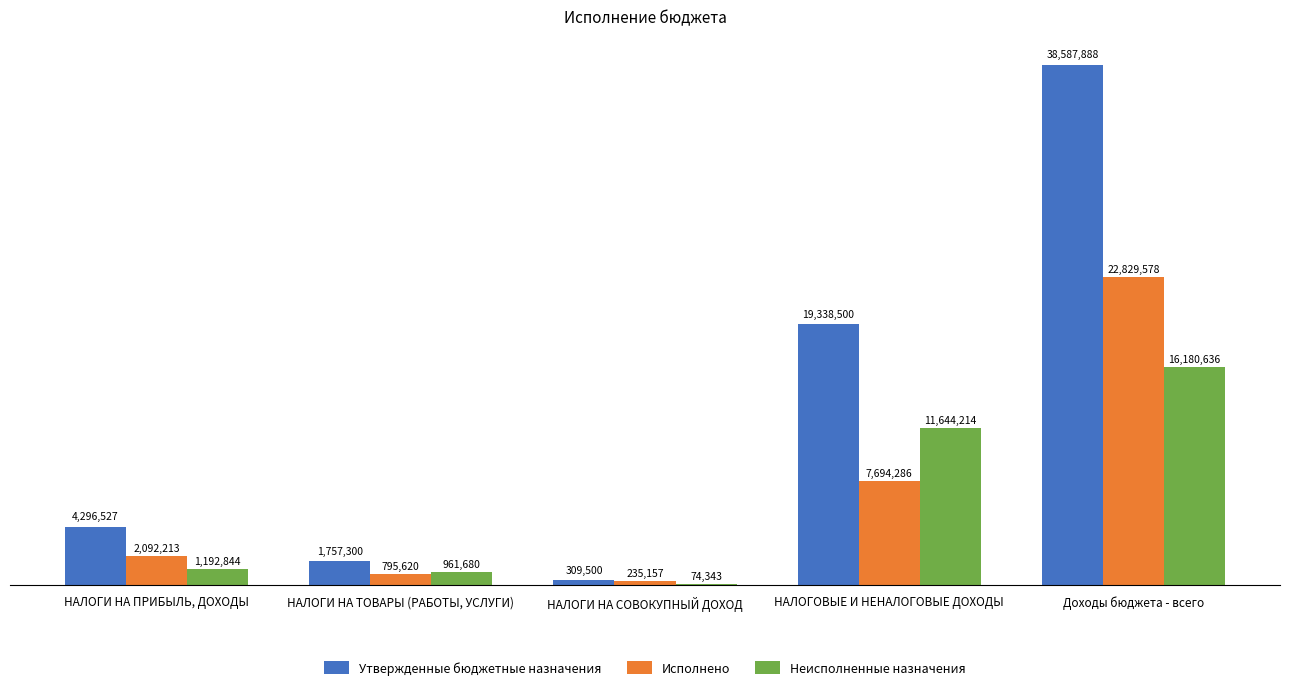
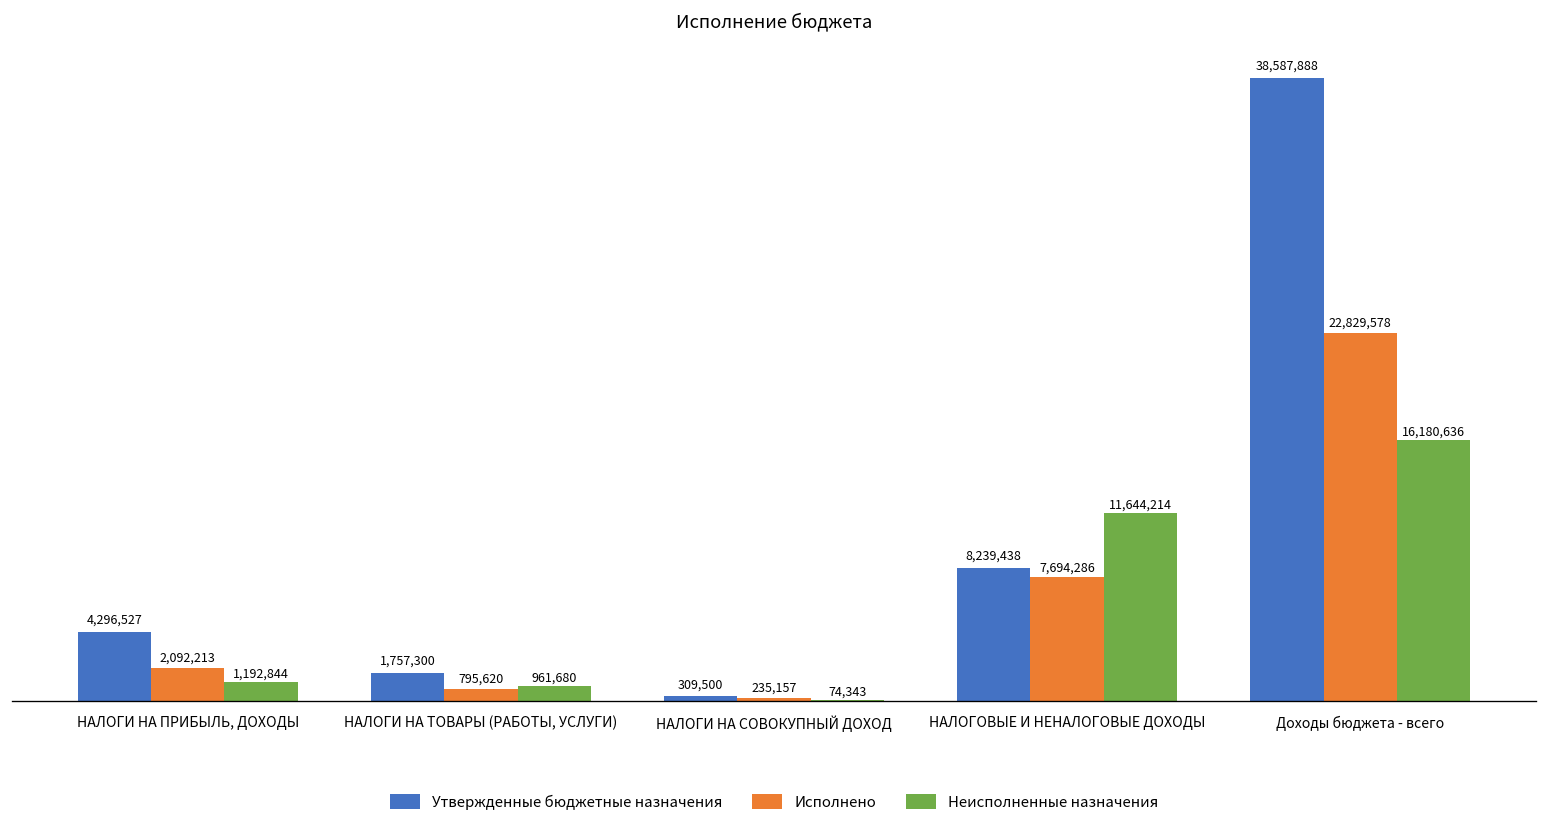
  {
    "Утвержденные бюджетные назначения": {
      "НАЛОГИ НА ПРИБЫЛЬ, ДОХОДЫ": "4,296,527",
      "НАЛОГИ НА ТОВАРЫ (РАБОТЫ, УСЛУГИ)": "1,757,300",
      "НАЛОГИ НА СОВОКУПНЫЙ ДОХОД": "309,500",
-     "НАЛОГОВЫЕ И НЕНАЛОГОВЫЕ ДОХОДЫ": "19,338,500",
+     "НАЛОГОВЫЕ И НЕНАЛОГОВЫЕ ДОХОДЫ": "8,239,438",
      "Доходы бюджета - всего": "38,587,888"
    },
    "Исполнено": {
      "НАЛОГИ НА ПРИБЫЛЬ, ДОХОДЫ": "2,092,213",
      "НАЛОГИ НА ТОВАРЫ (РАБОТЫ, УСЛУГИ)": "795,620",
      "НАЛОГИ НА СОВОКУПНЫЙ ДОХОД": "235,157",
      "НАЛОГОВЫЕ И НЕНАЛОГОВЫЕ ДОХОДЫ": "7,694,286",
      "Доходы бюджета - всего": "22,829,578"
    },
    "Неисполненные назначения": {
      "НАЛОГИ НА ПРИБЫЛЬ, ДОХОДЫ": "1,192,844",
      "НАЛОГИ НА ТОВАРЫ (РАБОТЫ, УСЛУГИ)": "961,680",
      "НАЛОГИ НА СОВОКУПНЫЙ ДОХОД": "74,343",
      "НАЛОГОВЫЕ И НЕНАЛОГОВЫЕ ДОХОДЫ": "11,644,214",
      "Доходы бюджета - всего": "16,180,636"
    }
  }
